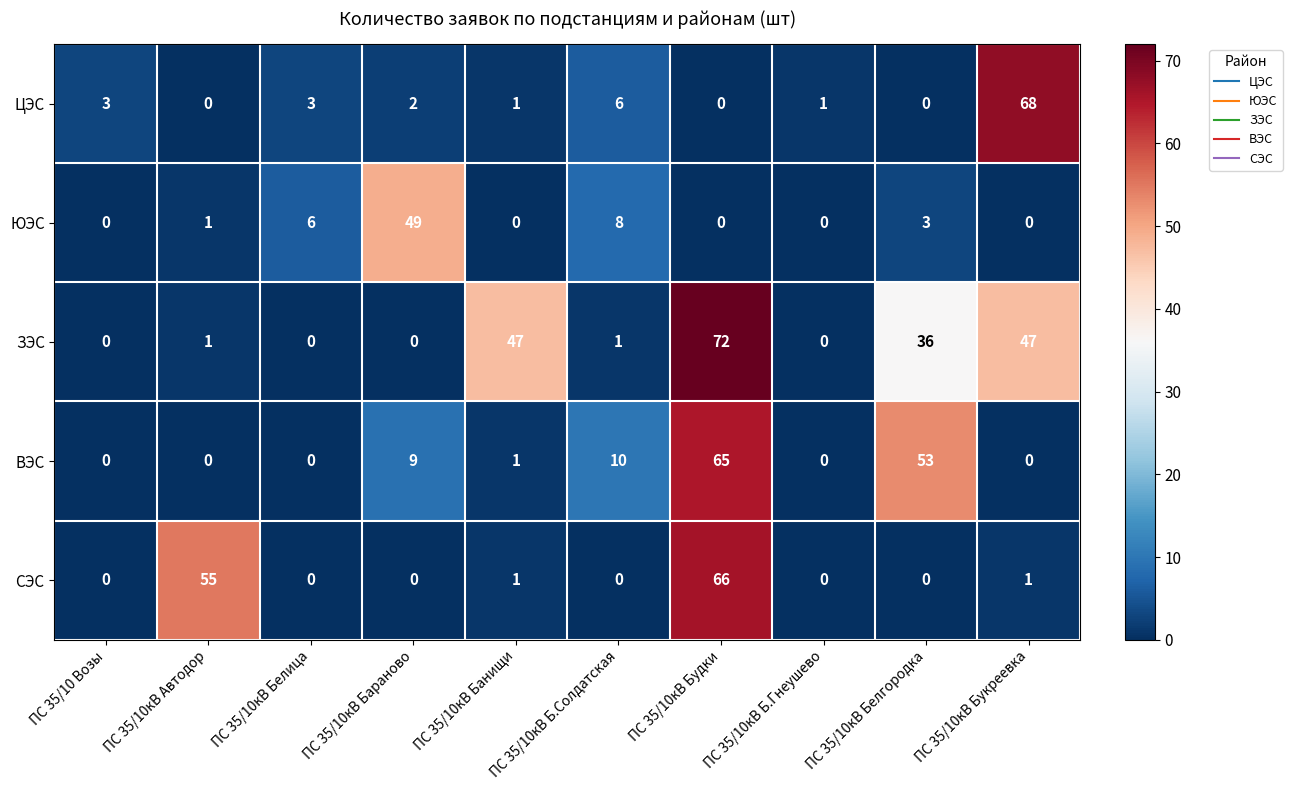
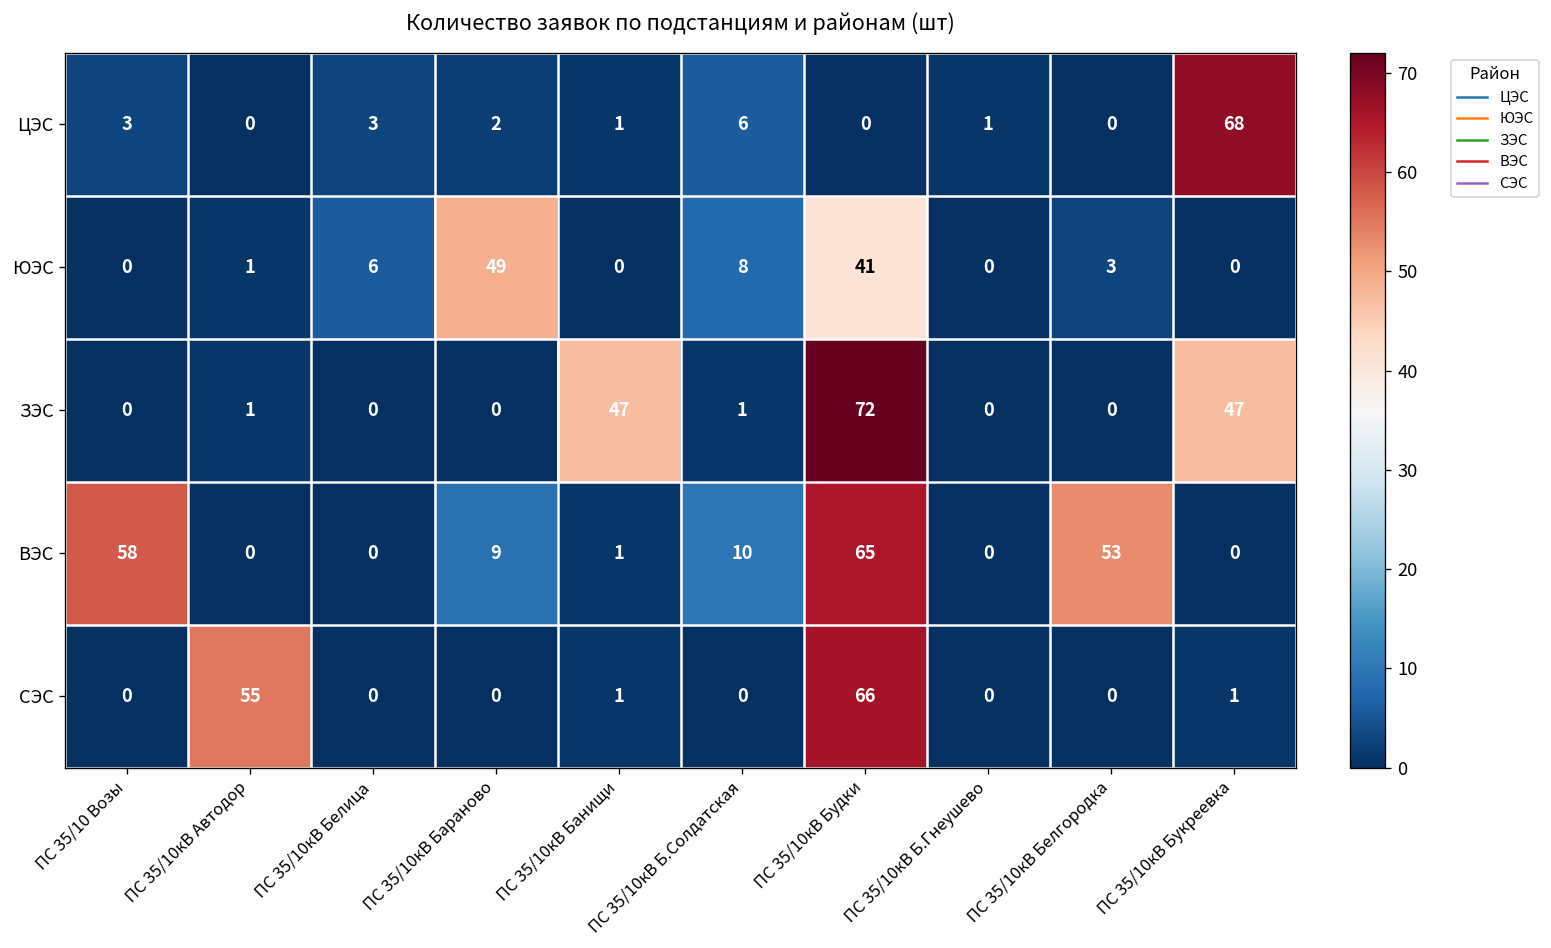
  {
    "ЦЭС": {
      "ПС 35/10 Возы": 3,
      "ПС 35/10кВ Автодор": 0,
      "ПС 35/10кВ Белица": 3,
      "ПС 35/10кВ Бараново": 2,
      "ПС 35/10кВ Банищи": 1,
      "ПС 35/10кВ Б.Солдатская": 6,
      "ПС 35/10кВ Будки": 0,
      "ПС 35/10кВ Б.Гнеушево": 1,
      "ПС 35/10кВ Белгородка": 0,
      "ПС 35/10кВ Букреевка": 68
    },
    "ЮЭС": {
      "ПС 35/10 Возы": 0,
      "ПС 35/10кВ Автодор": 1,
      "ПС 35/10кВ Белица": 6,
      "ПС 35/10кВ Бараново": 49,
      "ПС 35/10кВ Банищи": 0,
      "ПС 35/10кВ Б.Солдатская": 8,
-     "ПС 35/10кВ Будки": 0,
+     "ПС 35/10кВ Будки": 41,
      "ПС 35/10кВ Б.Гнеушево": 0,
      "ПС 35/10кВ Белгородка": 3,
      "ПС 35/10кВ Букреевка": 0
    },
    "ЗЭС": {
      "ПС 35/10 Возы": 0,
      "ПС 35/10кВ Автодор": 1,
      "ПС 35/10кВ Белица": 0,
      "ПС 35/10кВ Бараново": 0,
      "ПС 35/10кВ Банищи": 47,
      "ПС 35/10кВ Б.Солдатская": 1,
      "ПС 35/10кВ Будки": 72,
      "ПС 35/10кВ Б.Гнеушево": 0,
-     "ПС 35/10кВ Белгородка": 36,
+     "ПС 35/10кВ Белгородка": 0,
      "ПС 35/10кВ Букреевка": 47
    },
    "ВЭС": {
-     "ПС 35/10 Возы": 0,
+     "ПС 35/10 Возы": 58,
      "ПС 35/10кВ Автодор": 0,
      "ПС 35/10кВ Белица": 0,
      "ПС 35/10кВ Бараново": 9,
      "ПС 35/10кВ Банищи": 1,
      "ПС 35/10кВ Б.Солдатская": 10,
      "ПС 35/10кВ Будки": 65,
      "ПС 35/10кВ Б.Гнеушево": 0,
      "ПС 35/10кВ Белгородка": 53,
      "ПС 35/10кВ Букреевка": 0
    },
    "СЭС": {
      "ПС 35/10 Возы": 0,
      "ПС 35/10кВ Автодор": 55,
      "ПС 35/10кВ Белица": 0,
      "ПС 35/10кВ Бараново": 0,
      "ПС 35/10кВ Банищи": 1,
      "ПС 35/10кВ Б.Солдатская": 0,
      "ПС 35/10кВ Будки": 66,
      "ПС 35/10кВ Б.Гнеушево": 0,
      "ПС 35/10кВ Белгородка": 0,
      "ПС 35/10кВ Букреевка": 1
    }
  }
